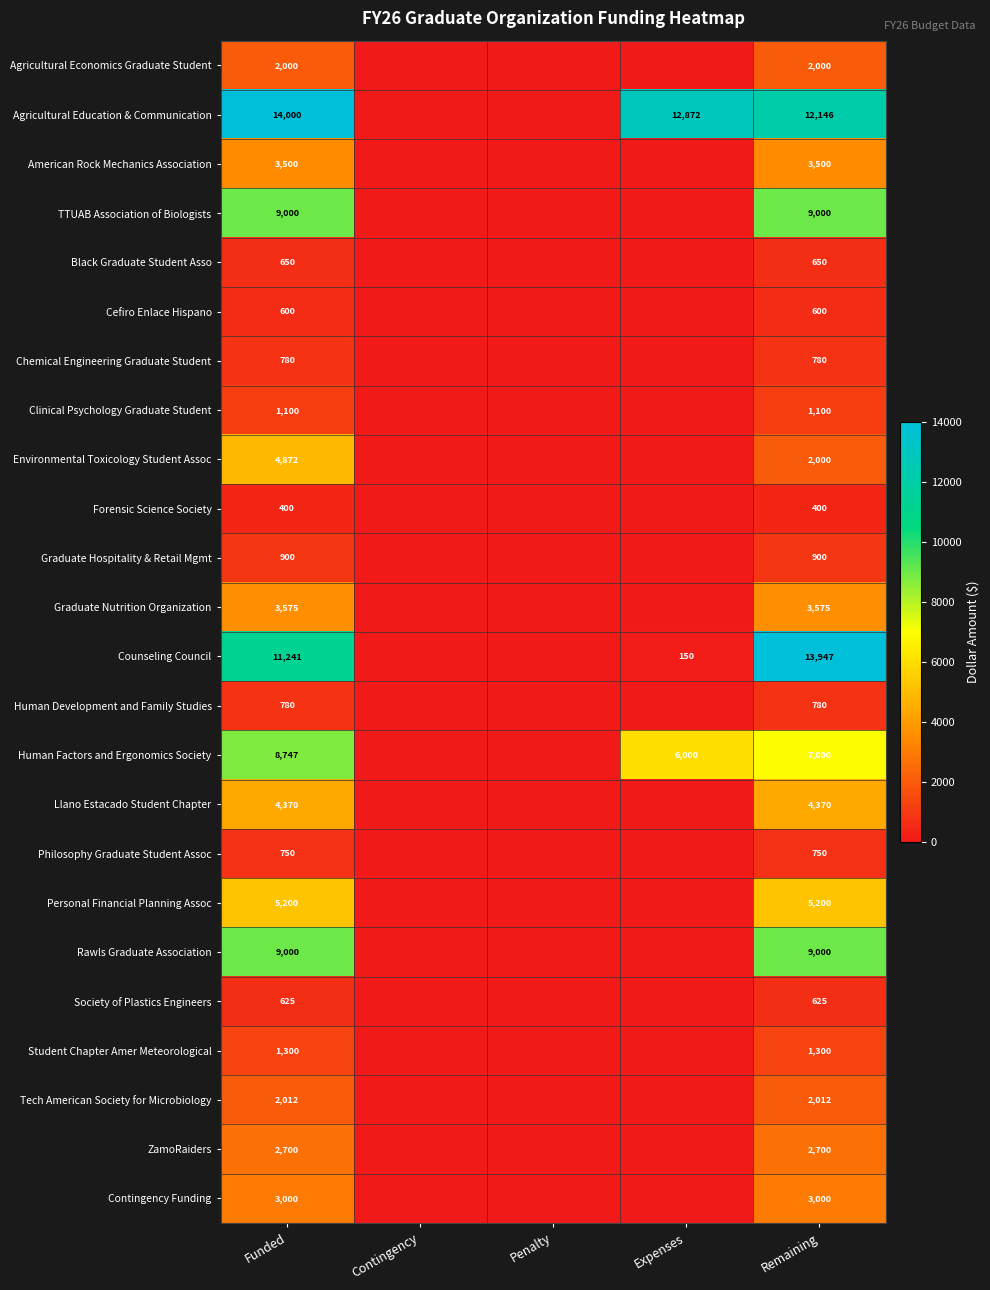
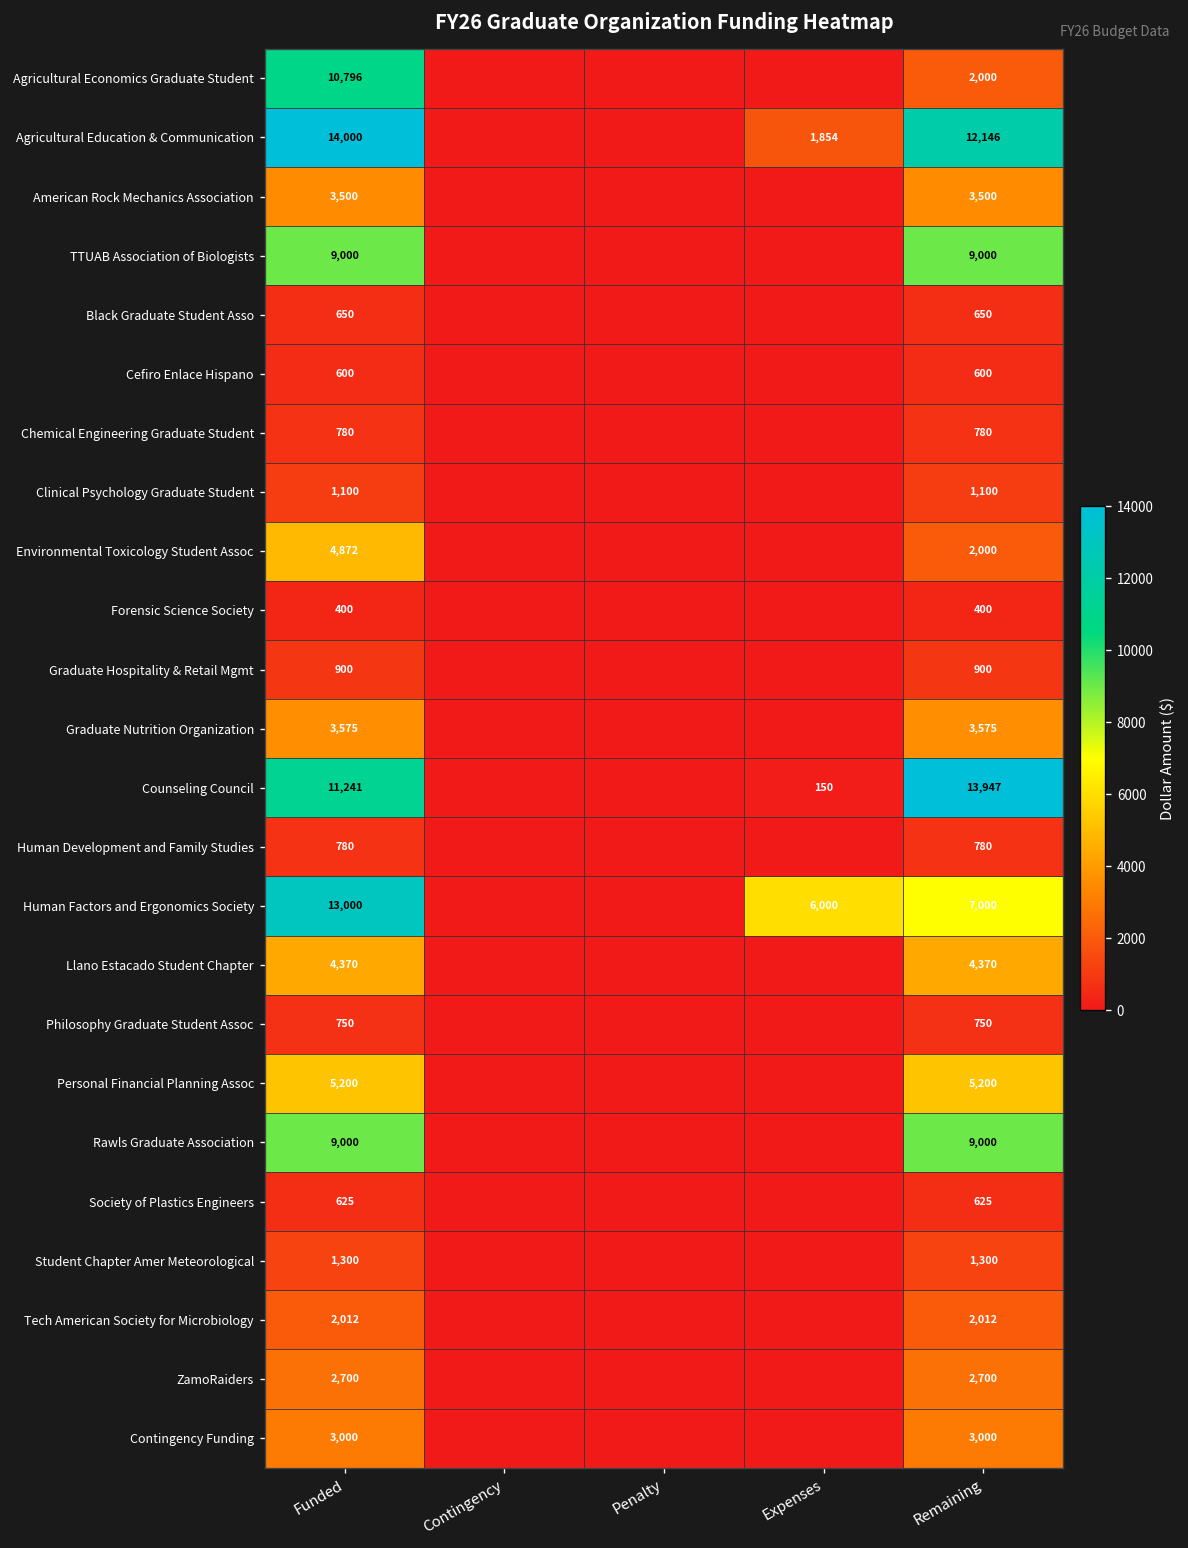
  {
    "Agricultural Economics Graduate Student": {
-     "Funded": "2,000",
+     "Funded": "10,796",
      "Remaining": "2,000"
    },
    "Agricultural Education & Communication": {
      "Funded": "14,000",
-     "Expenses": "12,872",
+     "Expenses": "1,854",
      "Remaining": "12,146"
    },
    "American Rock Mechanics Association": {
      "Funded": "3,500",
      "Remaining": "3,500"
    },
    "TTUAB Association of Biologists": {
      "Funded": "9,000",
      "Remaining": "9,000"
    },
    "Black Graduate Student Asso": {
      "Funded": "650",
      "Remaining": "650"
    },
    "Cefiro Enlace Hispano": {
      "Funded": "600",
      "Remaining": "600"
    },
    "Chemical Engineering Graduate Student": {
      "Funded": "780",
      "Remaining": "780"
    },
    "Clinical Psychology Graduate Student": {
      "Funded": "1,100",
      "Remaining": "1,100"
    },
    "Environmental Toxicology Student Assoc": {
      "Funded": "4,872",
      "Remaining": "2,000"
    },
    "Forensic Science Society": {
      "Funded": "400",
      "Remaining": "400"
    },
    "Graduate Hospitality & Retail Mgmt": {
      "Funded": "900",
      "Remaining": "900"
    },
    "Graduate Nutrition Organization": {
      "Funded": "3,575",
      "Remaining": "3,575"
    },
    "Counseling Council": {
      "Funded": "11,241",
      "Expenses": "150",
      "Remaining": "13,947"
    },
    "Human Development and Family Studies": {
      "Funded": "780",
      "Remaining": "780"
    },
    "Human Factors and Ergonomics Society": {
-     "Funded": "8,747",
+     "Funded": "13,000",
      "Expenses": "6,000",
      "Remaining": "7,000"
    },
    "Llano Estacado Student Chapter": {
      "Funded": "4,370",
      "Remaining": "4,370"
    },
    "Philosophy Graduate Student Assoc": {
      "Funded": "750",
      "Remaining": "750"
    },
    "Personal Financial Planning Assoc": {
      "Funded": "5,200",
      "Remaining": "5,200"
    },
    "Rawls Graduate Association": {
      "Funded": "9,000",
      "Remaining": "9,000"
    },
    "Society of Plastics Engineers": {
      "Funded": "625",
      "Remaining": "625"
    },
    "Student Chapter Amer Meteorological": {
      "Funded": "1,300",
      "Remaining": "1,300"
    },
    "Tech American Society for Microbiology": {
      "Funded": "2,012",
      "Remaining": "2,012"
    },
    "ZamoRaiders": {
      "Funded": "2,700",
      "Remaining": "2,700"
    },
    "Contingency Funding": {
      "Funded": "3,000",
      "Remaining": "3,000"
    }
  }
